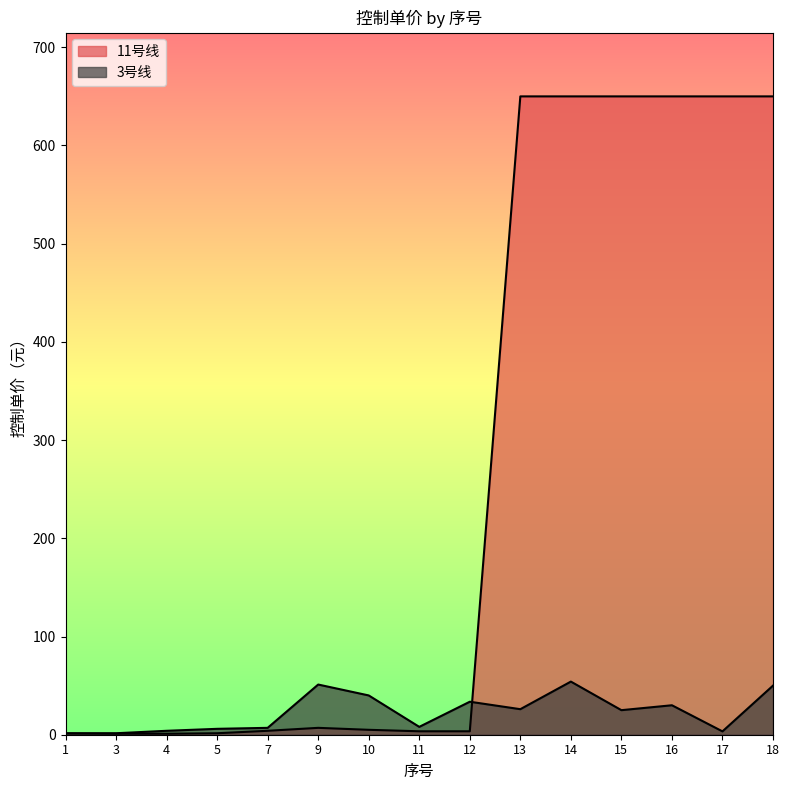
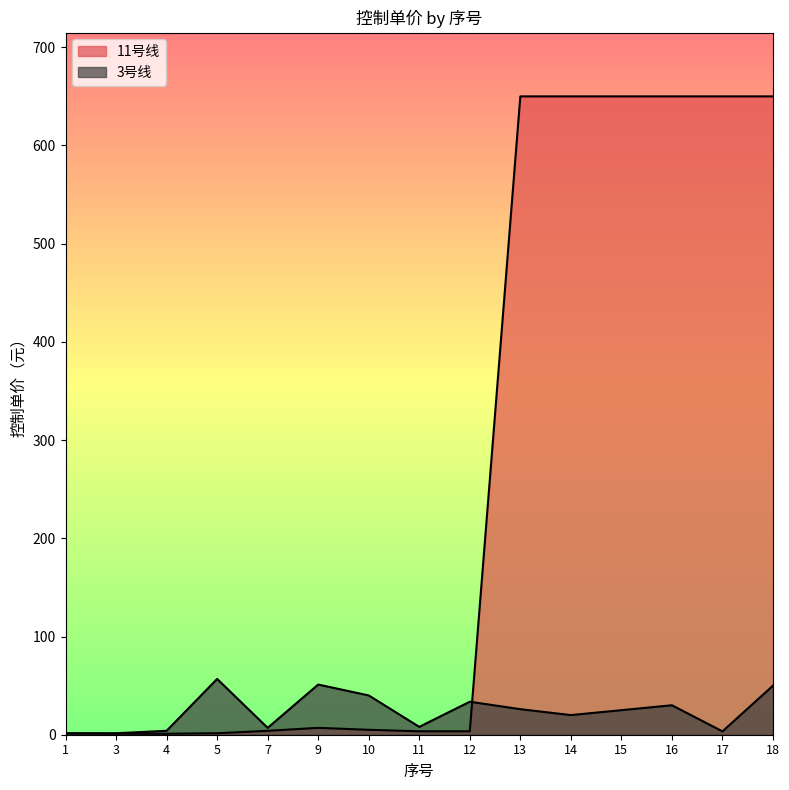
  {
    "11号线": {
      "4": 0,
      "5": 0,
      "7": 0,
      "9": 10,
      "10": 10,
      "11": 0,
      "12": 0,
      "13": 650,
      "14": 650,
      "15": 650,
      "16": 650,
      "17": 650,
      "18": 650
    },
    "3号线": {
      "4": 0,
-     "5": 10,
+     "5": 60,
      "7": 10,
      "9": 50,
      "10": 40,
      "11": 10,
      "12": 30,
      "13": 30,
-     "14": 50,
+     "14": 20,
      "15": 30,
      "16": 30,
      "17": 0,
      "18": 50
    }
  }
